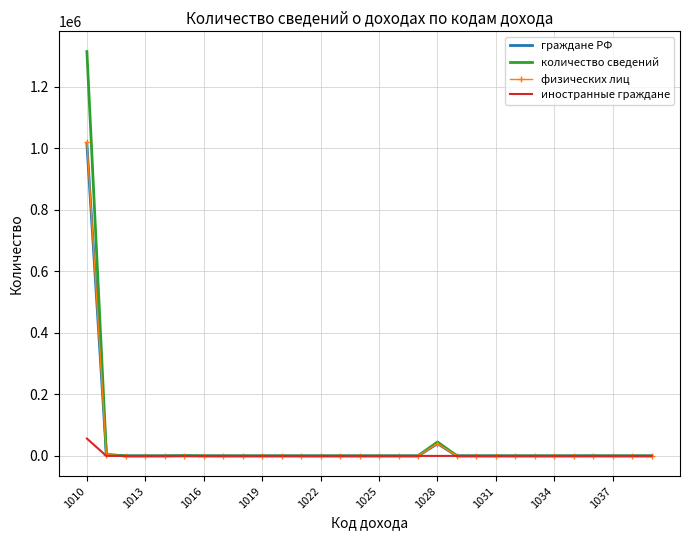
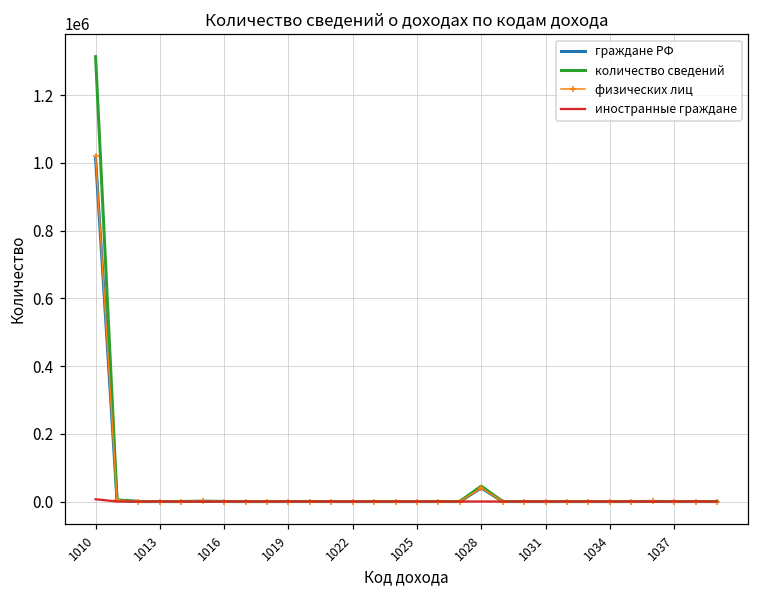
  {
    "количество сведений": {
      "1010": 1310000
    },
    "иностранные граждане": {
-     "1010": 60000,
+     "1010": 10000,
      "1028": 0
    }
  }
